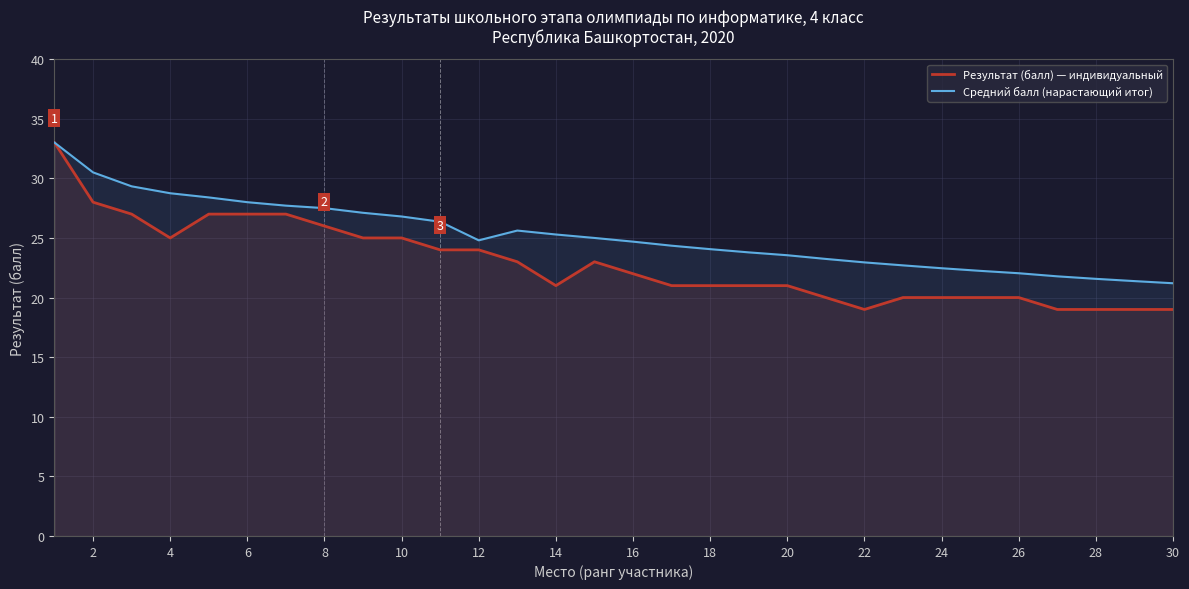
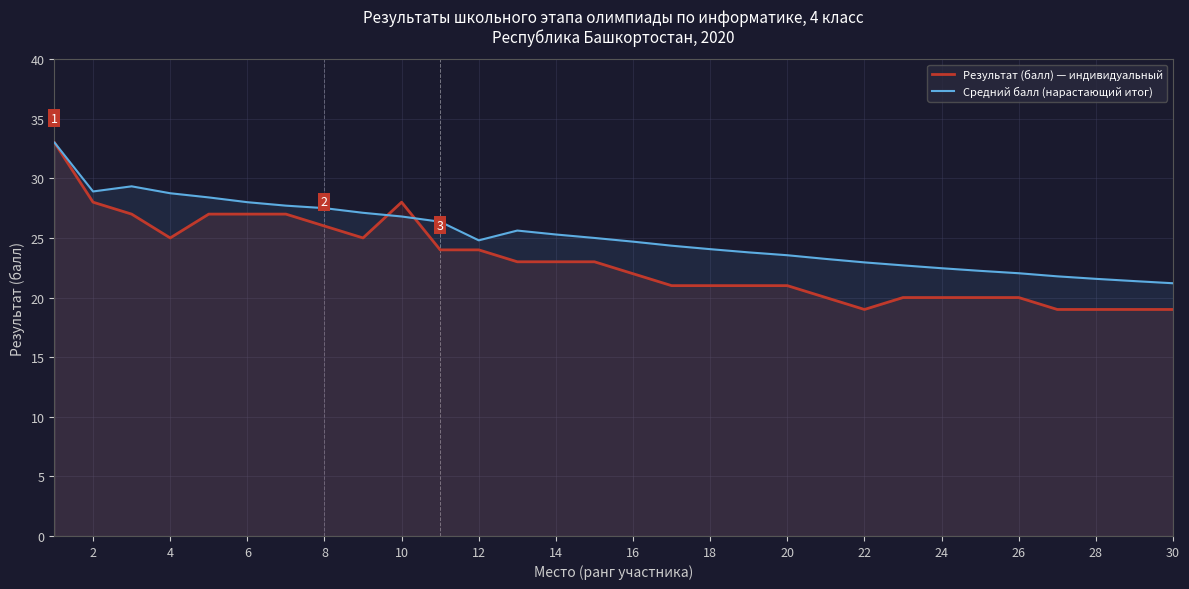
  {
    "Результат (балл) — индивидуальный": {
      "2": 28,
      "4": 25,
      "6": 27,
      "8": 26,
-     "10": 25,
+     "10": 28,
      "12": 24,
-     "14": 21,
+     "14": 23,
      "16": 22,
      "18": 21,
      "20": 21,
      "22": 19,
      "24": 20,
      "26": 20,
      "28": 19,
      "30": 19
    },
    "Средний балл (нарастающий итог)": {
-     "2": 30.5,
+     "2": 28.9,
      "4": 28.8,
      "6": 28.0,
      "10": 26.8,
      "12": 24.8,
      "14": 25.3,
      "16": 24.7,
      "18": 24.1,
      "20": 23.6,
      "22": 23.0,
      "24": 22.5,
      "26": 22.0,
      "28": 21.6,
      "30": 21.2
    }
  }
